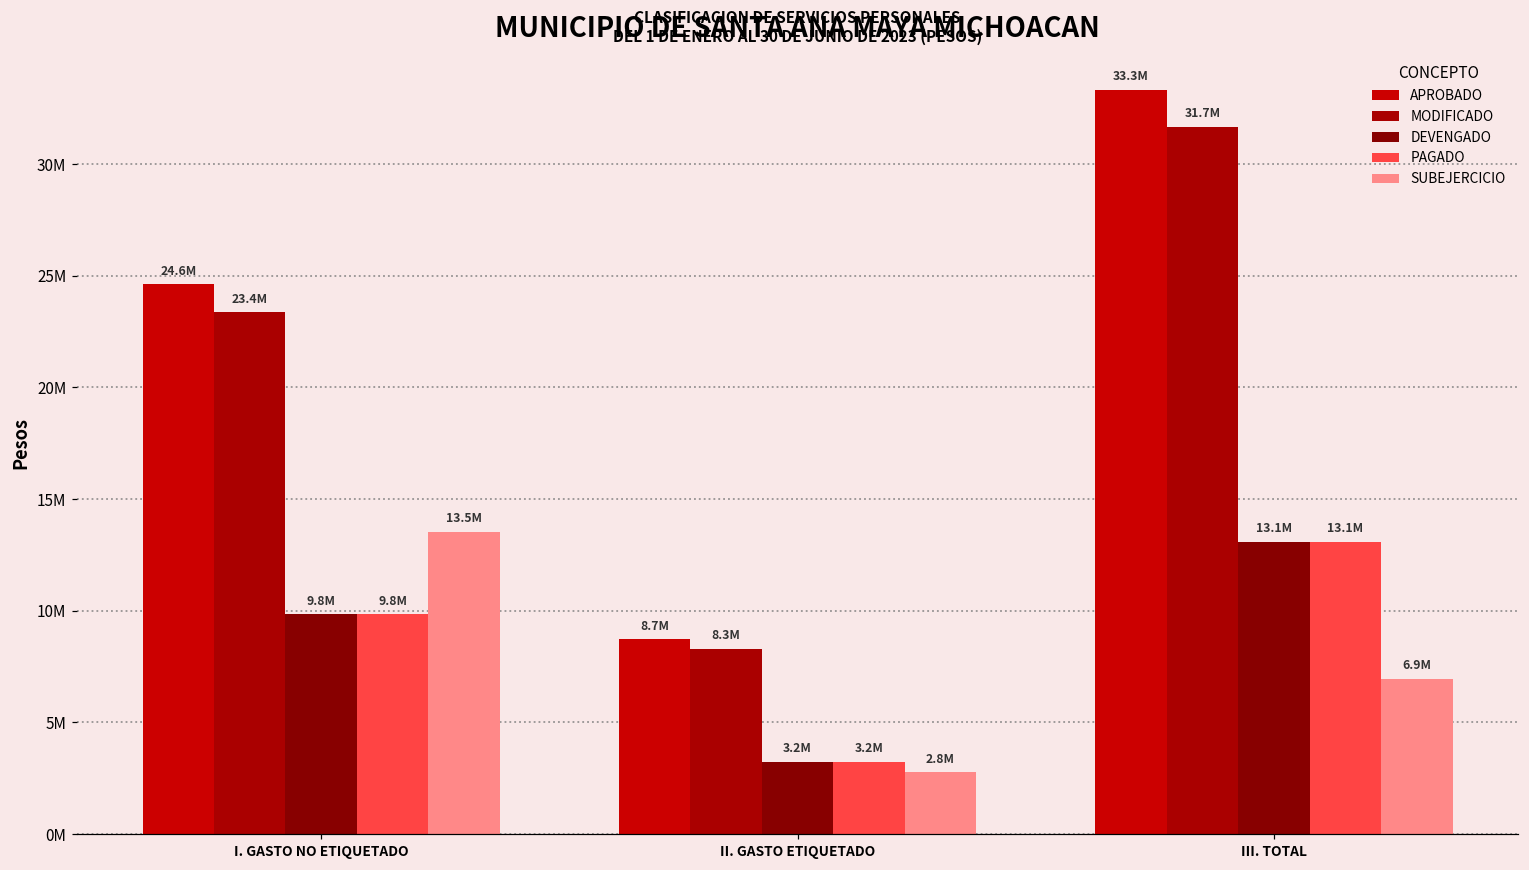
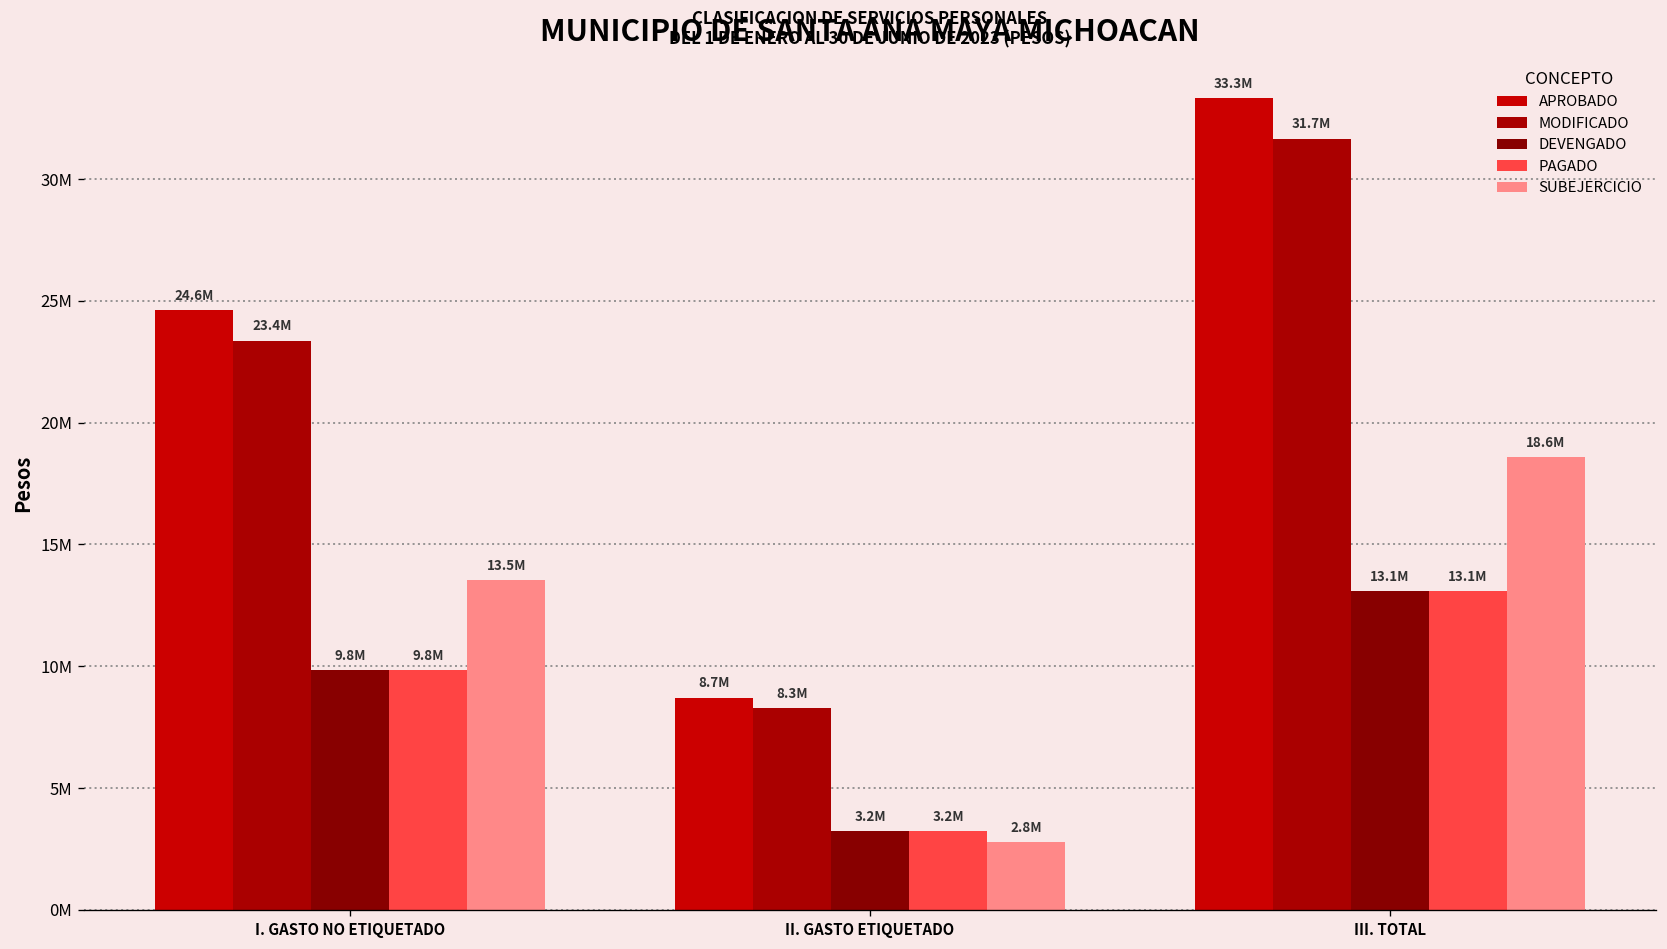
  {
    "PAGADO": {
      "I. GASTO NO ETIQUETADO": "9.8M",
      "II. GASTO ETIQUETADO": "3.2M",
      "III. TOTAL": "13.1M"
    },
    "SUBEJERCICIO": {
      "I. GASTO NO ETIQUETADO": "13.5M",
      "II. GASTO ETIQUETADO": "2.8M",
-     "III. TOTAL": "6.9M"
+     "III. TOTAL": "18.6M"
    }
  }
